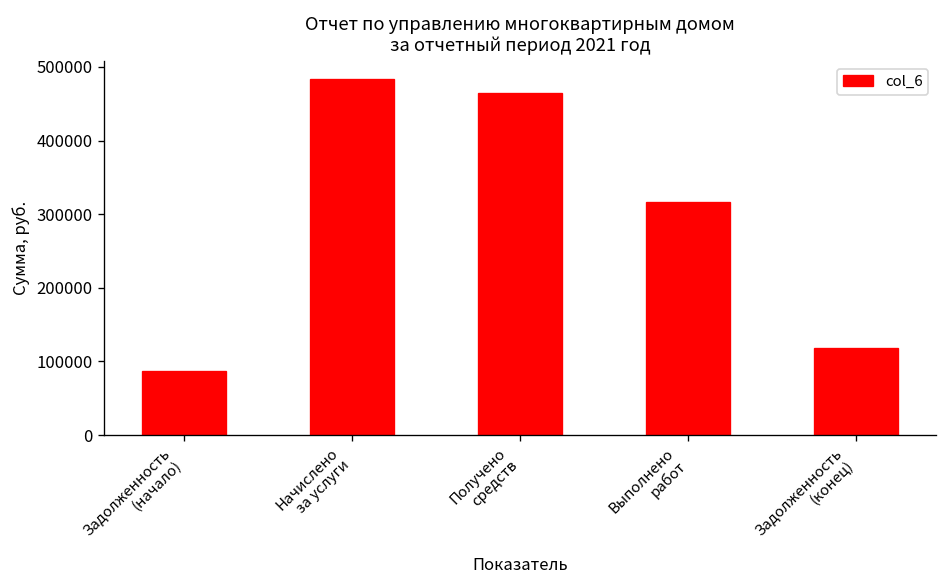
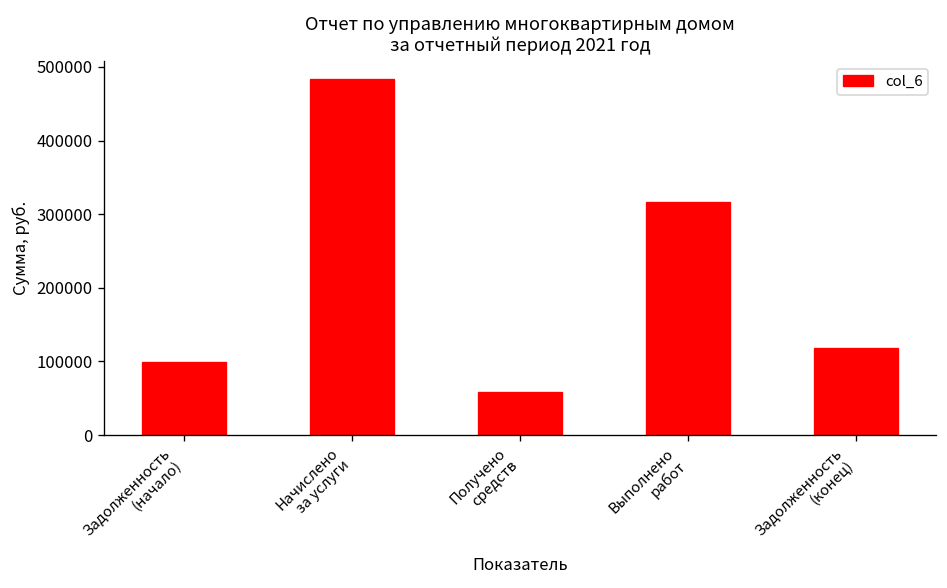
  {
-   "Задолженность (начало)": 90000,
+   "Задолженность (начало)": 100000,
    "Начислено за услуги": 480000,
-   "Получено средств": 470000,
+   "Получено средств": 60000,
    "Выполнено работ": 320000,
    "Задолженность (конец)": 120000
  }
